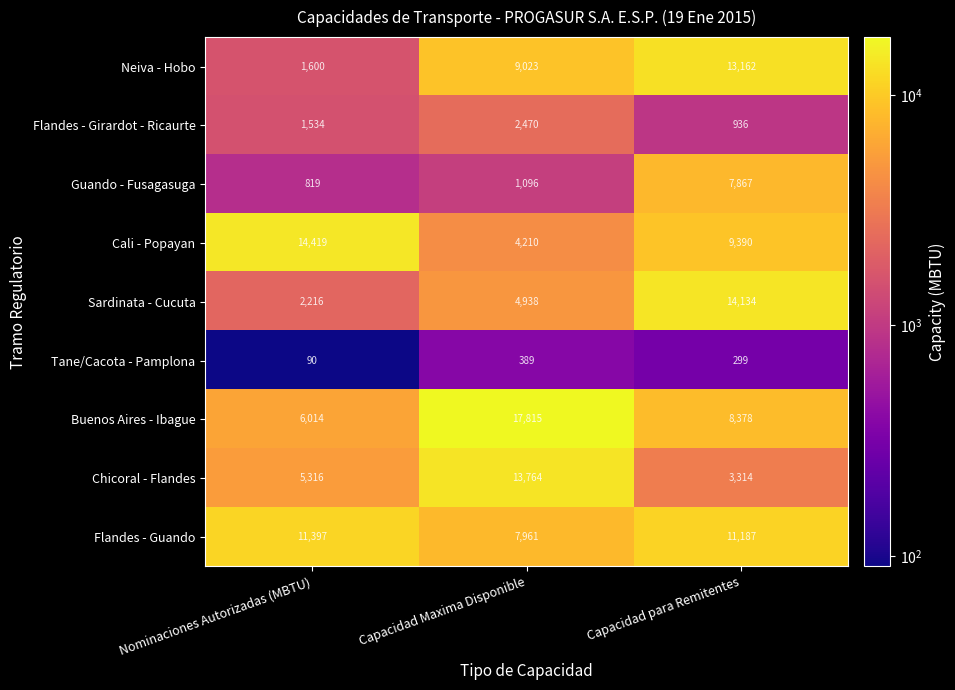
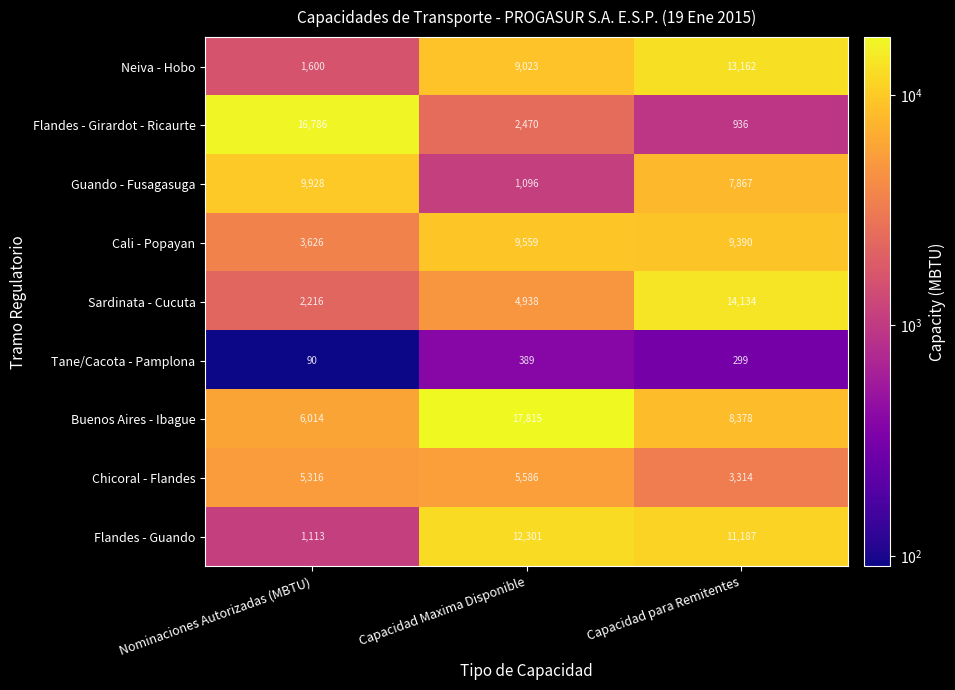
  {
    "Neiva - Hobo": {
      "Nominaciones Autorizadas (MBTU)": "1,600",
      "Capacidad Maxima Disponible": "9,023",
      "Capacidad para Remitentes": "13,162"
    },
    "Flandes - Girardot - Ricaurte": {
-     "Nominaciones Autorizadas (MBTU)": "1,534",
+     "Nominaciones Autorizadas (MBTU)": "16,786",
      "Capacidad Maxima Disponible": "2,470",
      "Capacidad para Remitentes": "936"
    },
    "Guando - Fusagasuga": {
-     "Nominaciones Autorizadas (MBTU)": "819",
+     "Nominaciones Autorizadas (MBTU)": "9,928",
      "Capacidad Maxima Disponible": "1,096",
      "Capacidad para Remitentes": "7,867"
    },
    "Cali - Popayan": {
-     "Nominaciones Autorizadas (MBTU)": "14,419",
-     "Capacidad Maxima Disponible": "4,210",
+     "Nominaciones Autorizadas (MBTU)": "3,626",
+     "Capacidad Maxima Disponible": "9,559",
      "Capacidad para Remitentes": "9,390"
    },
    "Sardinata - Cucuta": {
      "Nominaciones Autorizadas (MBTU)": "2,216",
      "Capacidad Maxima Disponible": "4,938",
      "Capacidad para Remitentes": "14,134"
    },
    "Tane/Cacota - Pamplona": {
      "Nominaciones Autorizadas (MBTU)": "90",
      "Capacidad Maxima Disponible": "389",
      "Capacidad para Remitentes": "299"
    },
    "Buenos Aires - Ibague": {
      "Nominaciones Autorizadas (MBTU)": "6,014",
      "Capacidad Maxima Disponible": "17,815",
      "Capacidad para Remitentes": "8,378"
    },
    "Chicoral - Flandes": {
      "Nominaciones Autorizadas (MBTU)": "5,316",
-     "Capacidad Maxima Disponible": "13,764",
+     "Capacidad Maxima Disponible": "5,586",
      "Capacidad para Remitentes": "3,314"
    },
    "Flandes - Guando": {
-     "Nominaciones Autorizadas (MBTU)": "11,397",
-     "Capacidad Maxima Disponible": "7,961",
+     "Nominaciones Autorizadas (MBTU)": "1,113",
+     "Capacidad Maxima Disponible": "12,301",
      "Capacidad para Remitentes": "11,187"
    }
  }
